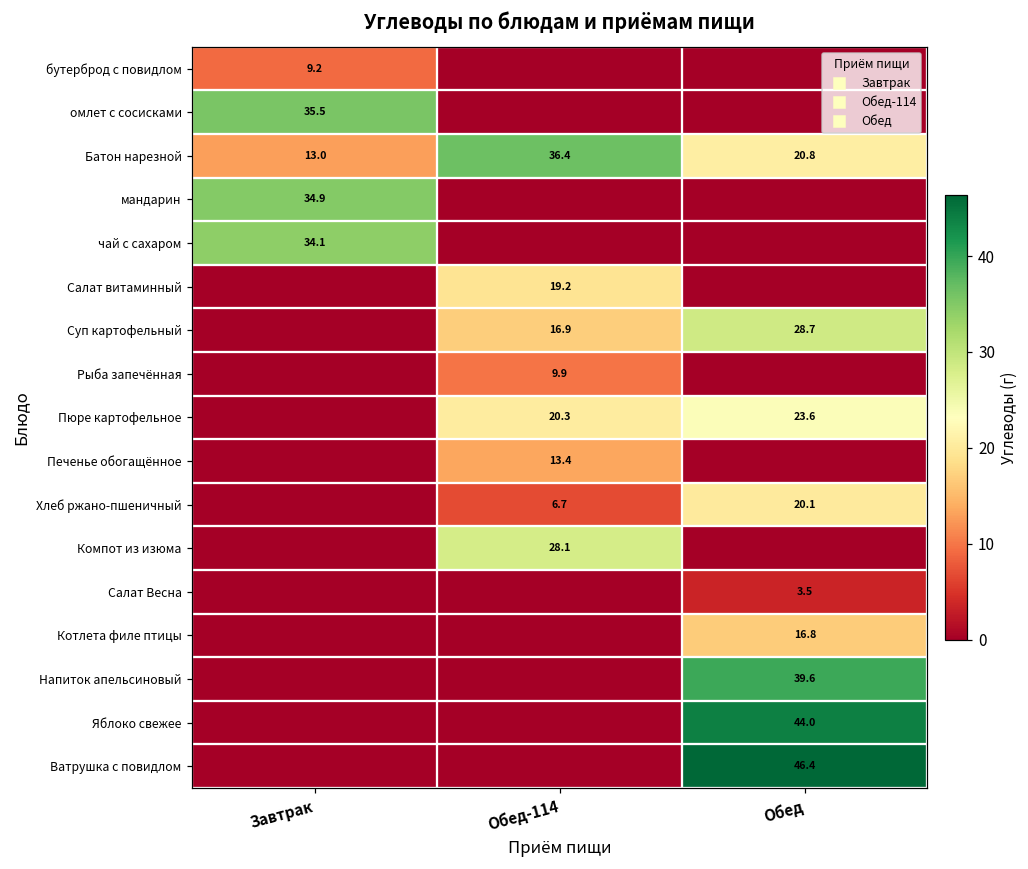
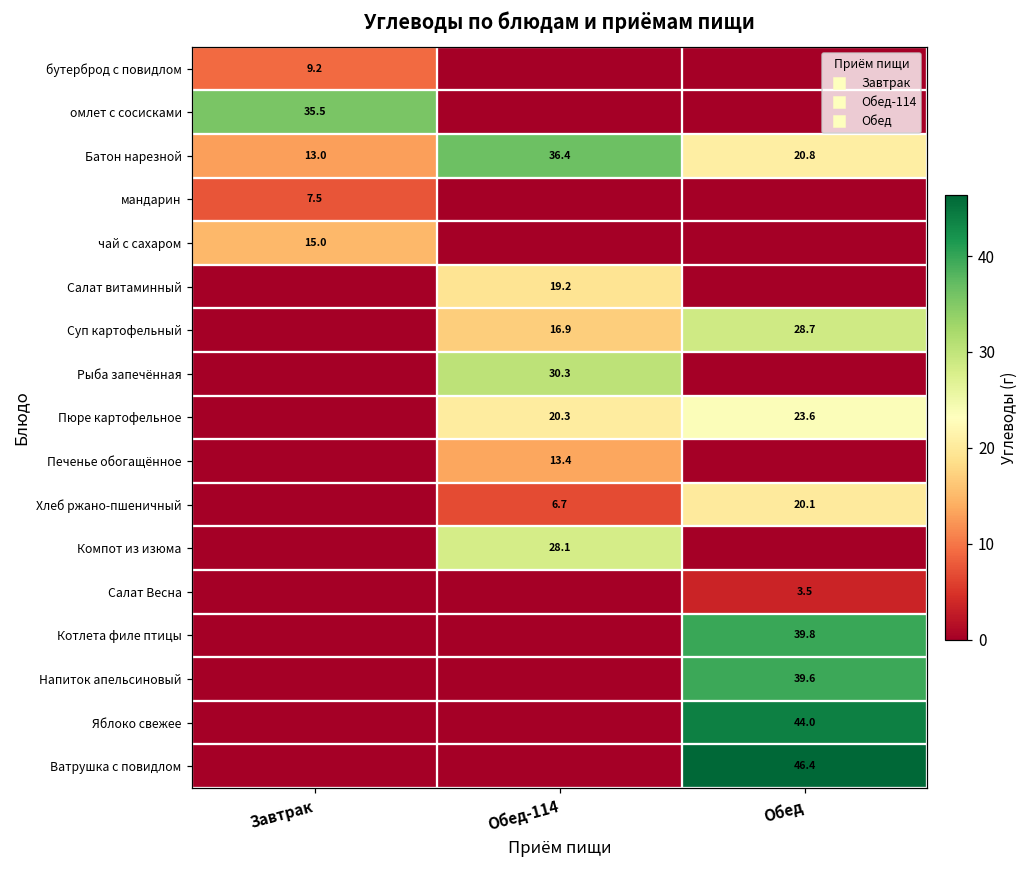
  {
    "бутерброд с повидлом": {
      "Завтрак": 9.2
    },
    "омлет с сосисками": {
      "Завтрак": 35.5
    },
    "Батон нарезной": {
      "Завтрак": 13.0,
      "Обед-114": 36.4,
      "Обед": 20.8
    },
    "мандарин": {
-     "Завтрак": 34.9
+     "Завтрак": 7.5
    },
    "чай с сахаром": {
-     "Завтрак": 34.1
+     "Завтрак": 15.0
    },
    "Салат витаминный": {
      "Обед-114": 19.2
    },
    "Суп картофельный": {
      "Обед-114": 16.9,
      "Обед": 28.7
    },
    "Рыба запечённая": {
-     "Обед-114": 9.9
+     "Обед-114": 30.3
    },
    "Пюре картофельное": {
      "Обед-114": 20.3,
      "Обед": 23.6
    },
    "Печенье обогащённое": {
      "Обед-114": 13.4
    },
    "Хлеб ржано-пшеничный": {
      "Обед-114": 6.7,
      "Обед": 20.1
    },
    "Компот из изюма": {
      "Обед-114": 28.1
    },
    "Салат Весна": {
      "Обед": 3.5
    },
    "Котлета филе птицы": {
-     "Обед": 16.8
+     "Обед": 39.8
    },
    "Напиток апельсиновый": {
      "Обед": 39.6
    },
    "Яблоко свежее": {
      "Обед": 44.0
    },
    "Ватрушка с повидлом": {
      "Обед": 46.4
    }
  }
